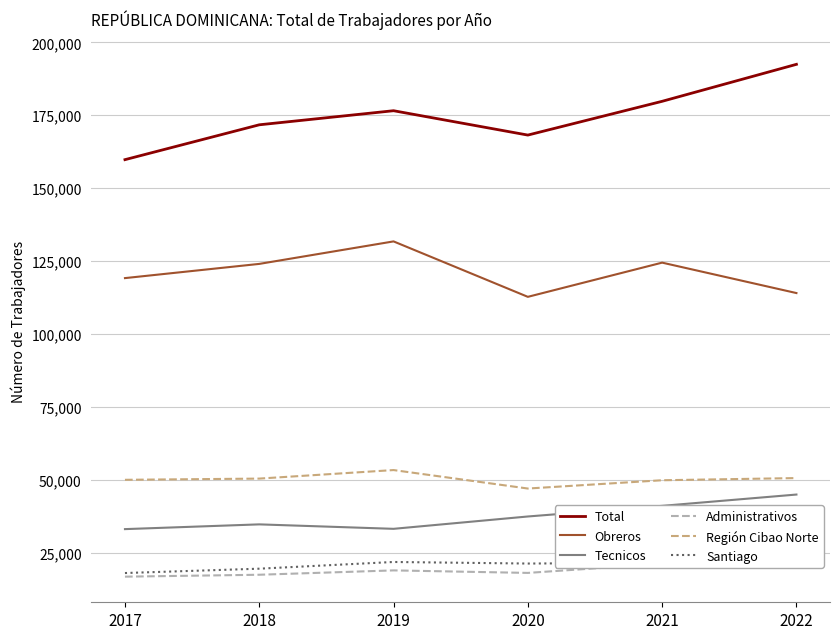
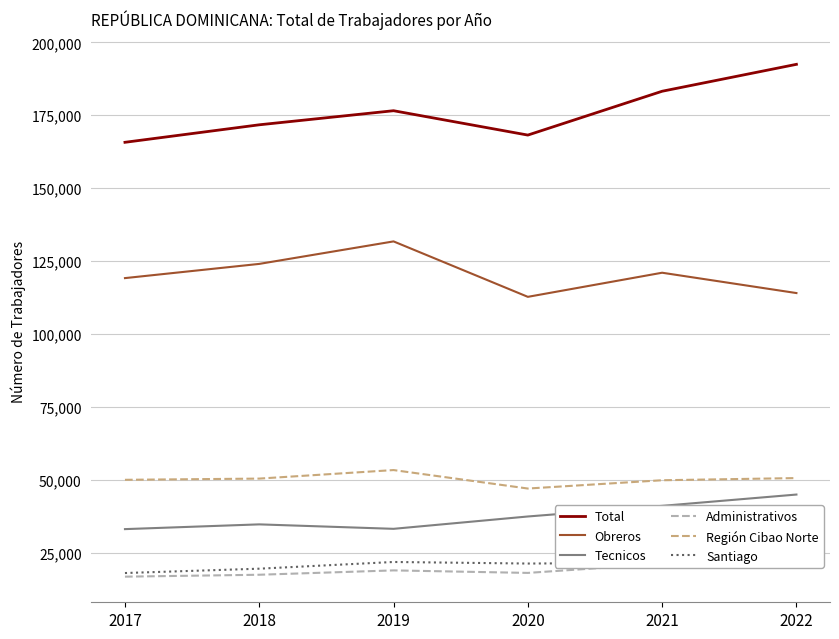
  {
    "Total": {
-     "2017": "160,000",
+     "2017": "166,000",
      "2018": "172,000",
      "2019": "177,000",
      "2020": "168,000",
-     "2021": "180,000",
+     "2021": "183,000",
      "2022": "192,000"
    },
    "Obreros": {
      "2017": "119,000",
      "2018": "124,000",
      "2019": "132,000",
      "2020": "113,000",
-     "2021": "124,000",
+     "2021": "121,000",
      "2022": "114,000"
    }
  }
